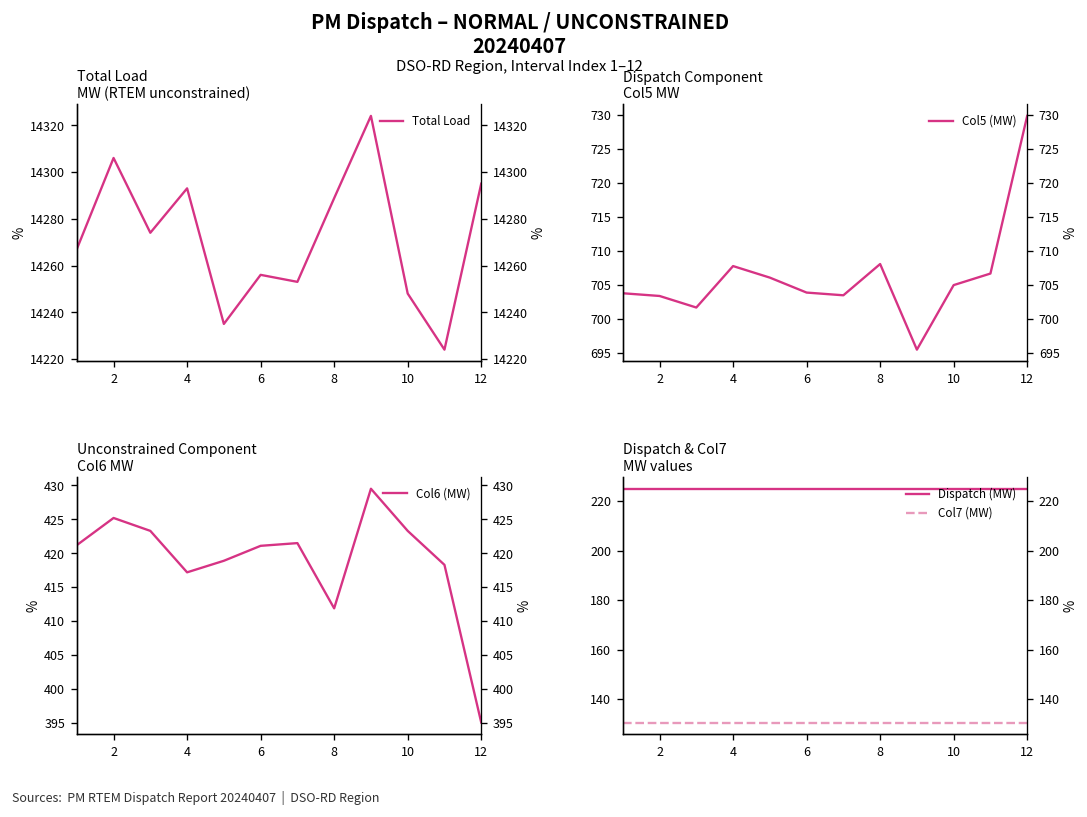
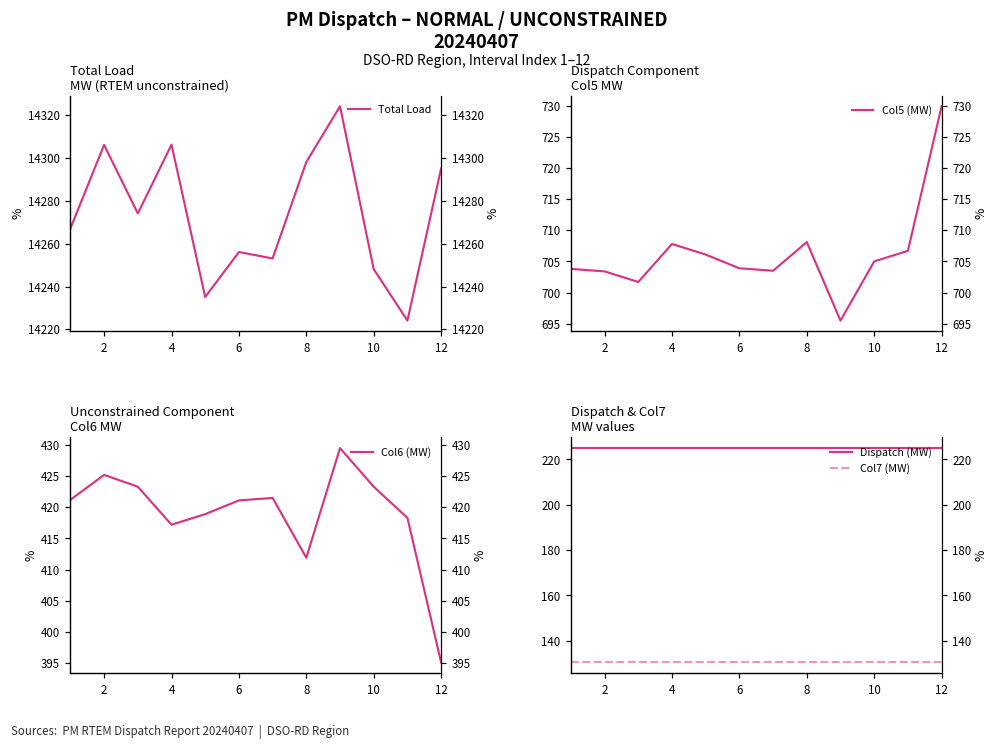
  {
    "Total Load MW (RTEM unconstrained)": {
      "2": 14306,
-     "4": 14293,
+     "4": 14306,
      "6": 14256,
-     "8": 14289,
+     "8": 14298,
      "10": 14248,
      "12": 14295
    },
    "Dispatch Component Col5 MW": {
      "2": 703,
      "4": 708,
      "6": 704,
      "8": 708,
      "10": 705,
      "12": 730
    },
    "Unconstrained Component Col6 MW": {
      "2": 425,
      "4": 417,
      "6": 421,
      "8": 412,
      "10": 423,
      "12": 395
    },
    "Dispatch & Col7 MW values": {
      "Dispatch (MW)": {
        "2": 225,
        "4": 225,
        "6": 225,
        "8": 225,
        "10": 225,
        "12": 225
      },
      "Col7 (MW)": {
        "2": 131,
        "4": 131,
        "6": 131,
        "8": 131,
        "10": 131,
        "12": 131
      }
    }
  }
